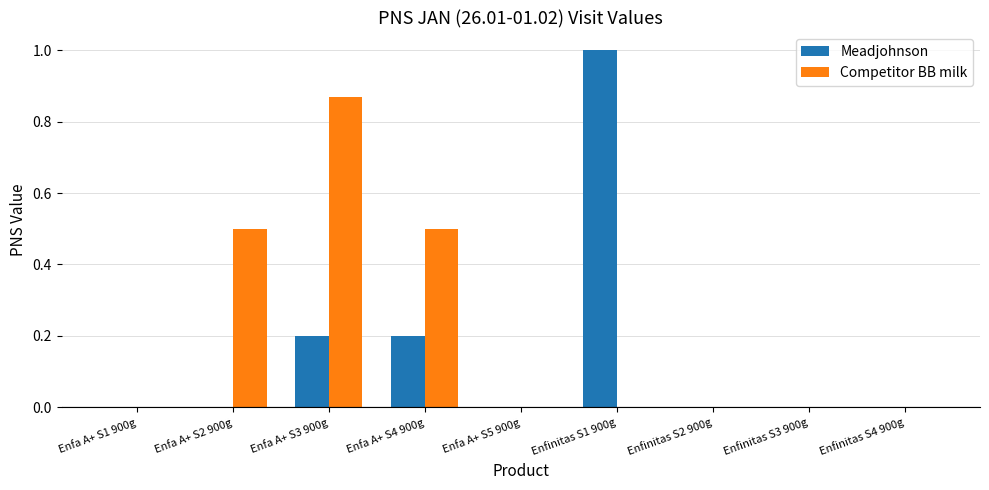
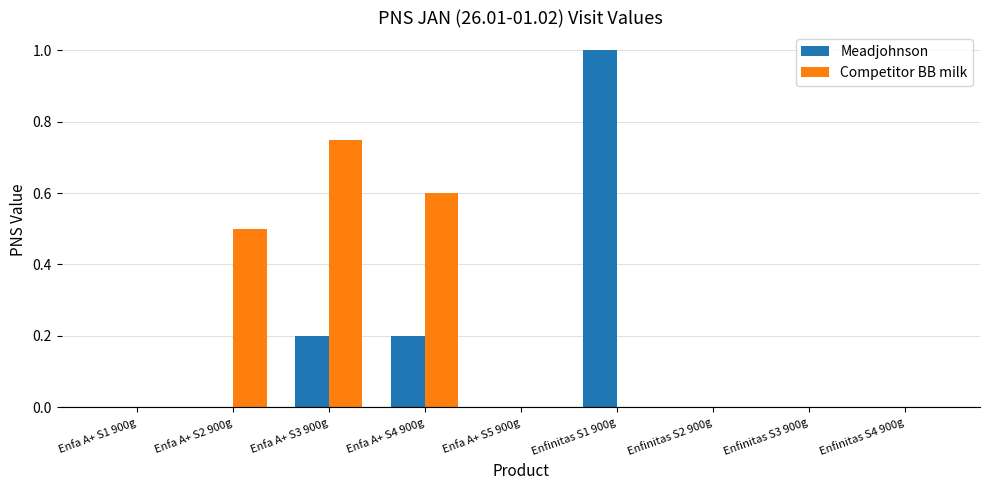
  {
    "Meadjohnson": {
      "Enfa A+ S1 900g": 0.00,
      "Enfa A+ S2 900g": 0.00,
      "Enfa A+ S3 900g": 0.20,
      "Enfa A+ S4 900g": 0.20,
      "Enfa A+ S5 900g": 0.00,
      "Enfinitas S1 900g": 1.00,
      "Enfinitas S2 900g": 0.00,
      "Enfinitas S3 900g": 0.00,
      "Enfinitas S4 900g": 0.00
    },
    "Competitor BB milk": {
      "Enfa A+ S1 900g": 0.00,
      "Enfa A+ S2 900g": 0.50,
-     "Enfa A+ S3 900g": 0.87,
-     "Enfa A+ S4 900g": 0.5,
+     "Enfa A+ S3 900g": 0.75,
+     "Enfa A+ S4 900g": 0.6,
      "Enfa A+ S5 900g": 0.00,
      "Enfinitas S1 900g": 0.00,
      "Enfinitas S2 900g": 0.00,
      "Enfinitas S3 900g": 0.00,
      "Enfinitas S4 900g": 0.00
    }
  }
